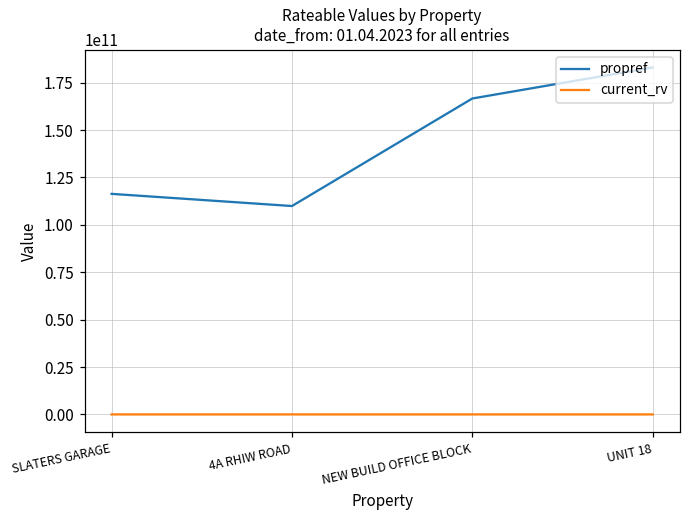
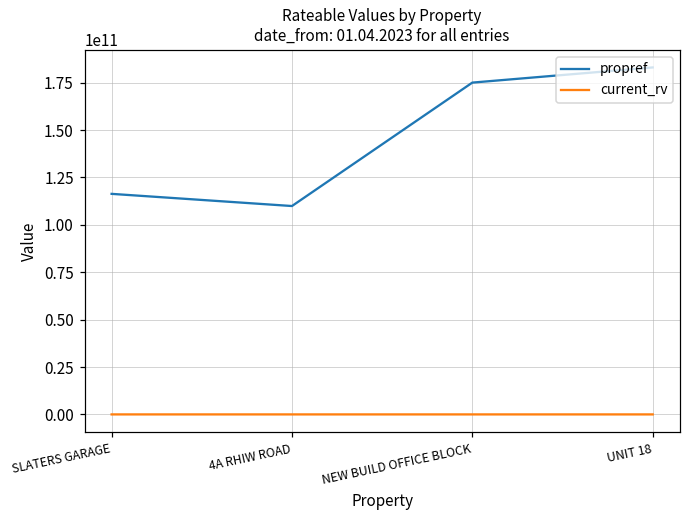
  {
    "propref": {
      "SLATERS GARAGE": 116000000000,
      "4A RHIW ROAD": 110000000000,
-     "NEW BUILD OFFICE BLOCK": 167000000000
+     "NEW BUILD OFFICE BLOCK": 175000000000
    },
    "current_rv": {
      "SLATERS GARAGE": 0,
      "4A RHIW ROAD": 0,
      "NEW BUILD OFFICE BLOCK": 0,
      "UNIT 18": 0
    }
  }
